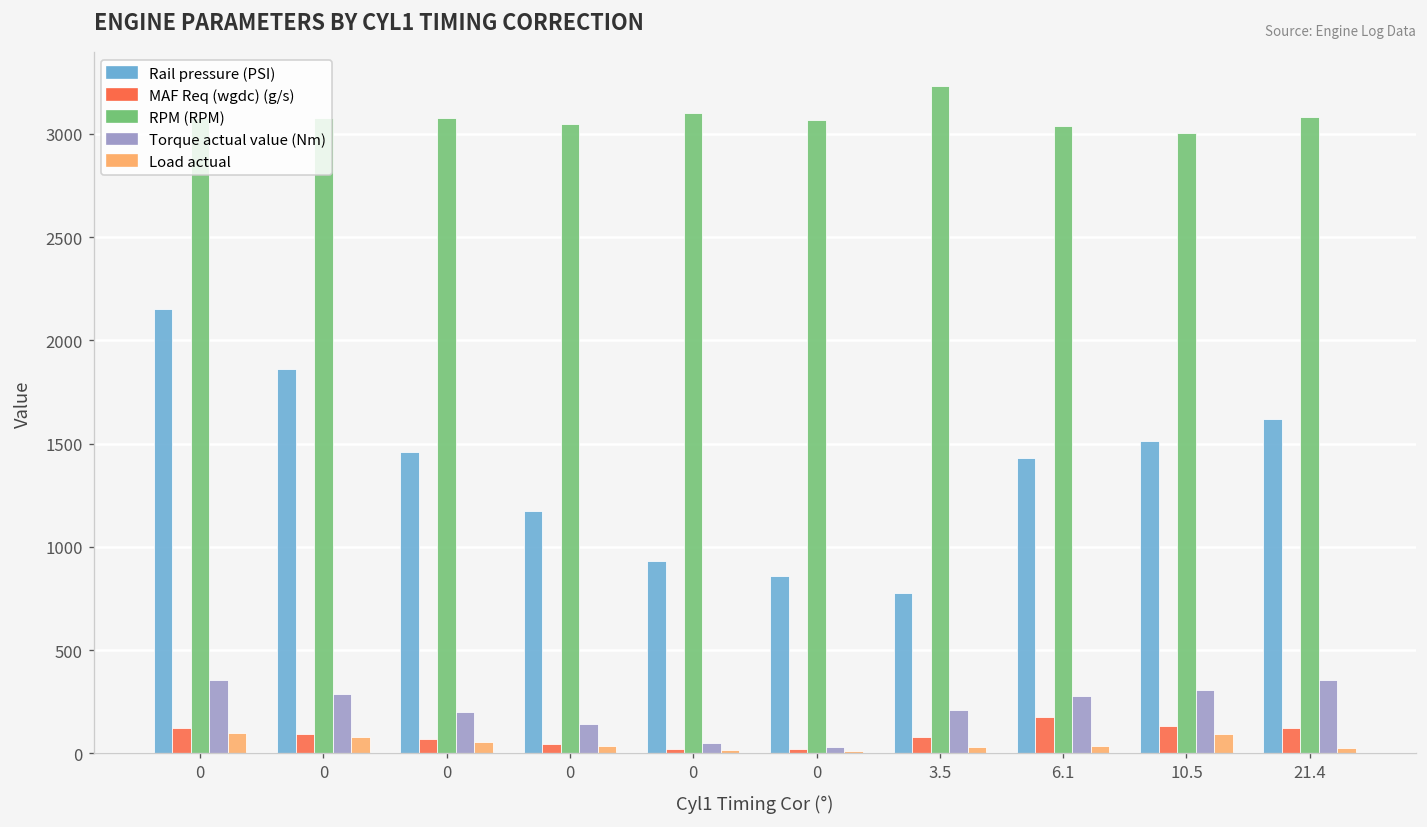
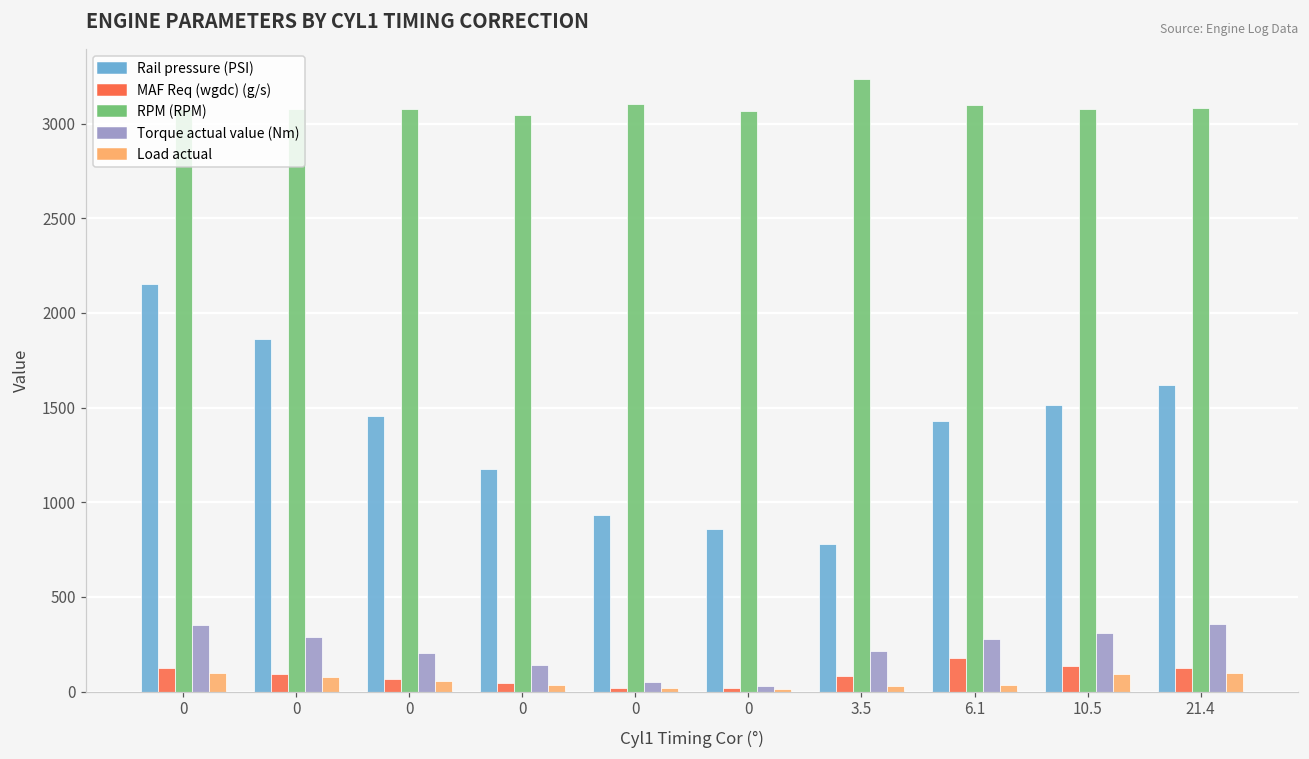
  {
    "MAF Req (wgdc) (g/s)": {
      "3.5": 80,
      "6.1": 180,
      "10.5": 130,
      "21.4": 120
    },
    "RPM (RPM)": {
      "3.5": 3230,
-     "6.1": 3040,
-     "10.5": 3000,
+     "6.1": 3100,
+     "10.5": 3080,
      "21.4": 3080
    },
    "Load actual": {
      "3.5": 30,
      "6.1": 40,
      "10.5": 90,
-     "21.4": 30
+     "21.4": 100
    }
  }
